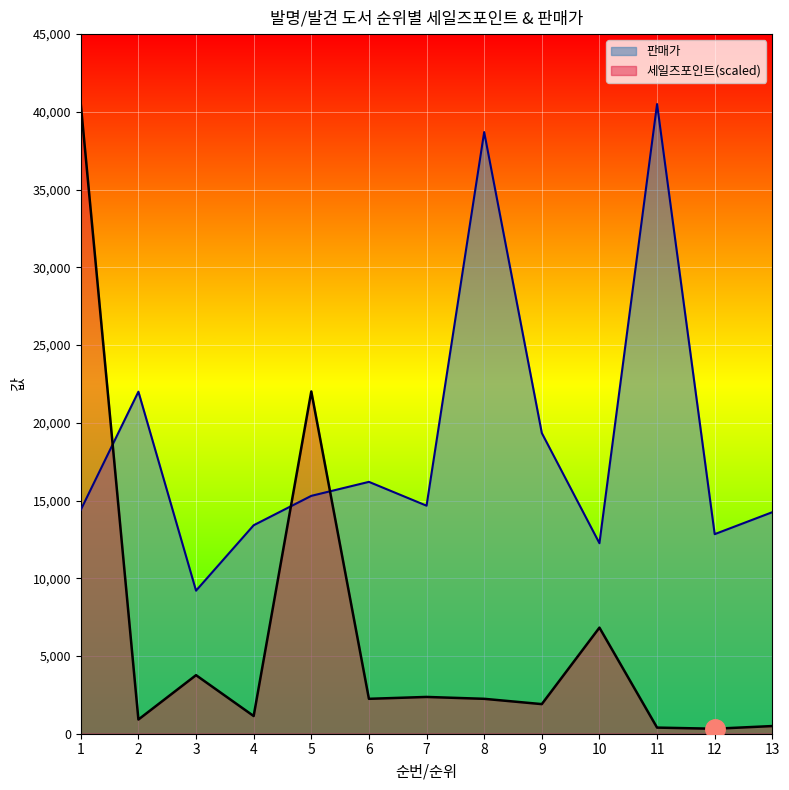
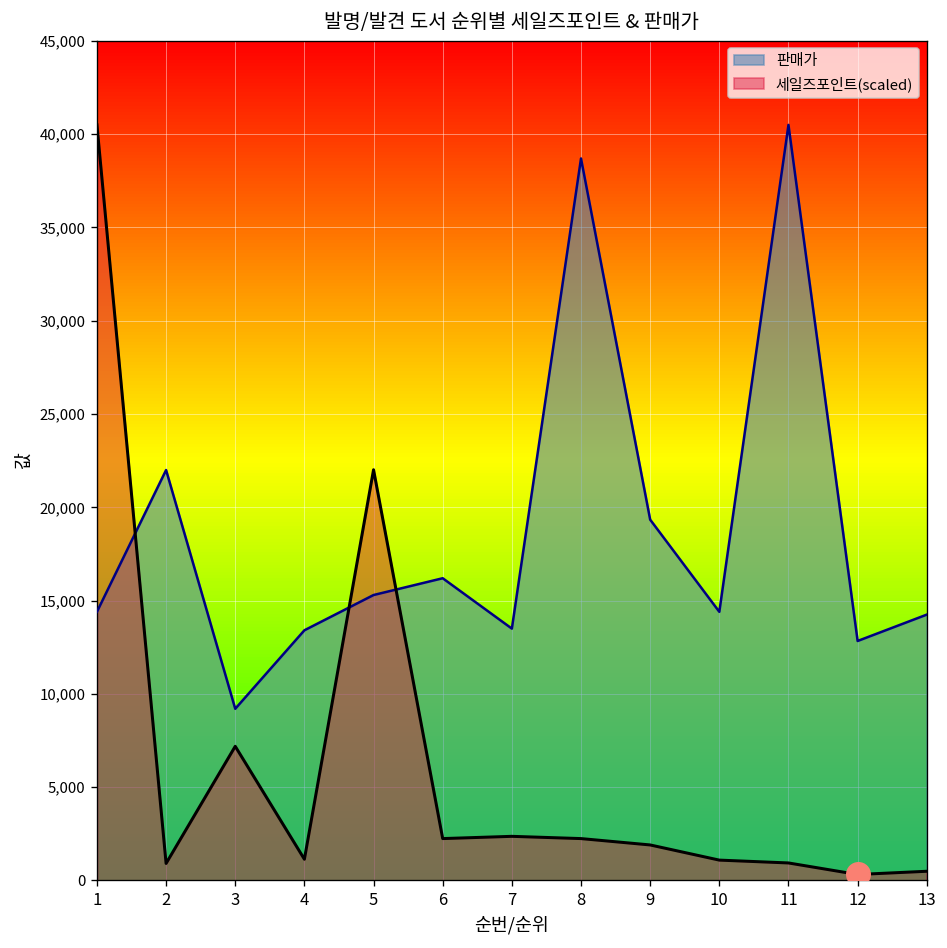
  {
    "판매가": {
      "1": "14,400",
      "2": "22,000",
      "3": "9,200",
      "4": "13,400",
      "5": "15,300",
      "6": "16,200",
-     "7": "14,700",
+     "7": "13,500",
      "8": "38,700",
      "9": "19,300",
-     "10": "12,300",
+     "10": "14,400",
      "11": "40,500",
      "12": "12,800",
      "13": "14,300"
    },
    "세일즈포인트(scaled)": {
      "1": "40,500",
      "2": "900",
-     "3": "3,800",
+     "3": "7,200",
      "4": "1,100",
      "5": "22,000",
      "6": "2,200",
      "7": "2,400",
      "8": "2,200",
      "9": "1,900",
-     "10": "6,800",
-     "11": "400",
+     "10": "1,100",
+     "11": "900",
      "13": "500"
    }
  }
